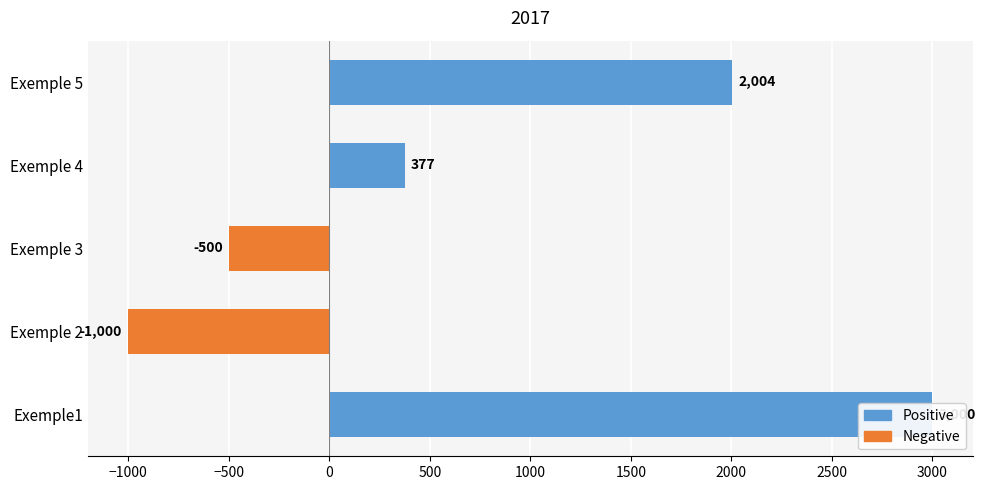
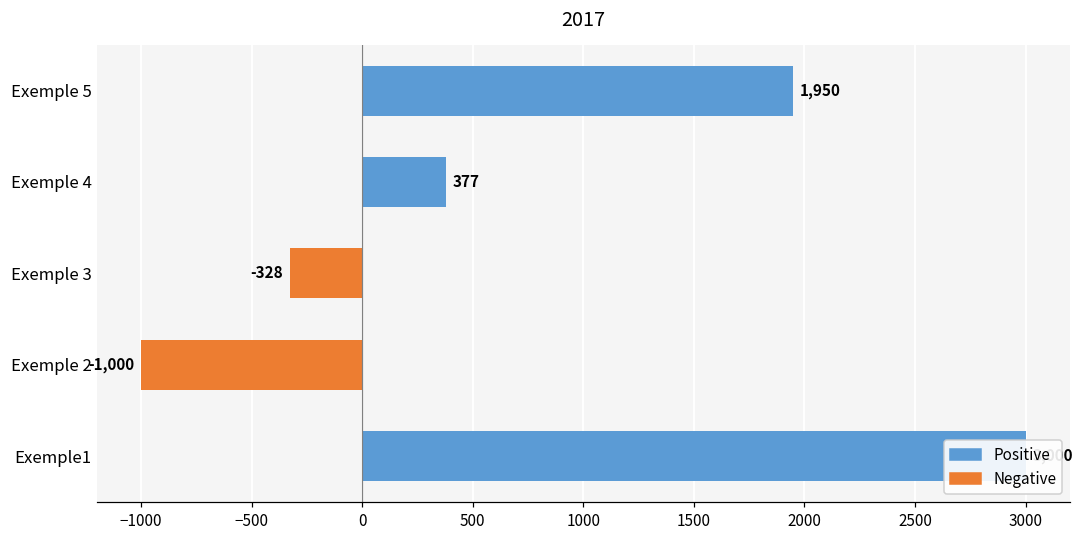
  {
-   "Exemple 5": "2,004",
+   "Exemple 5": "1,950",
    "Exemple 4": "377",
-   "Exemple 3": "-500",
+   "Exemple 3": "-328",
    "Exemple 2": "-1,000"
  }
